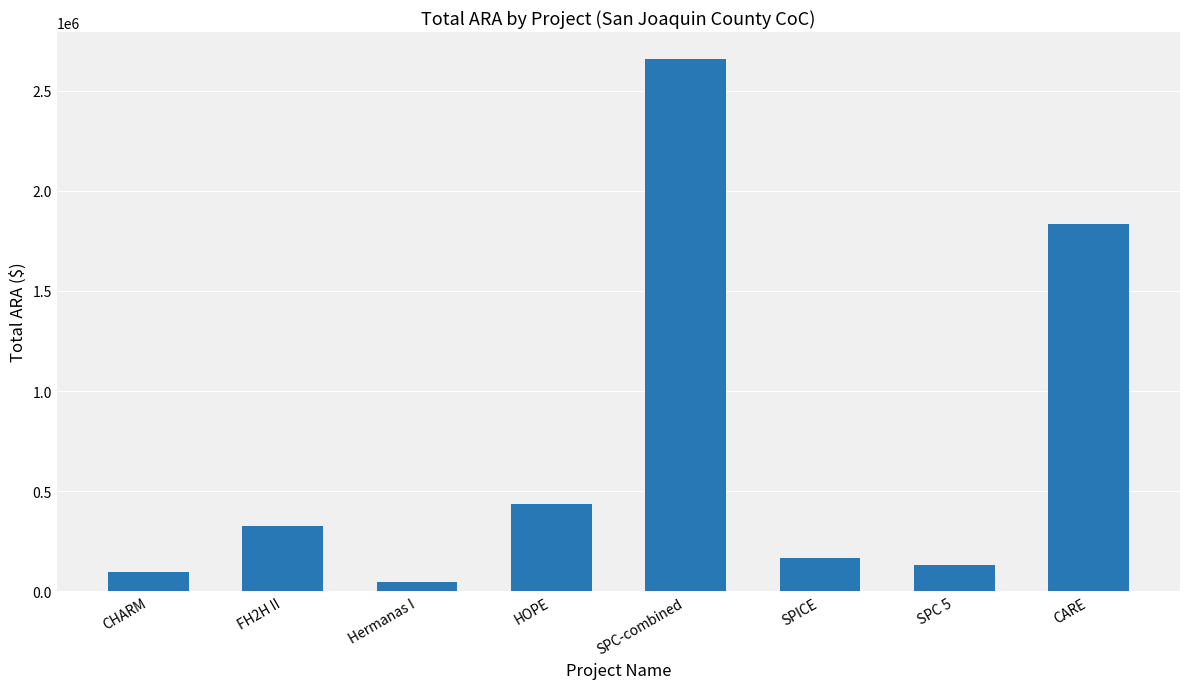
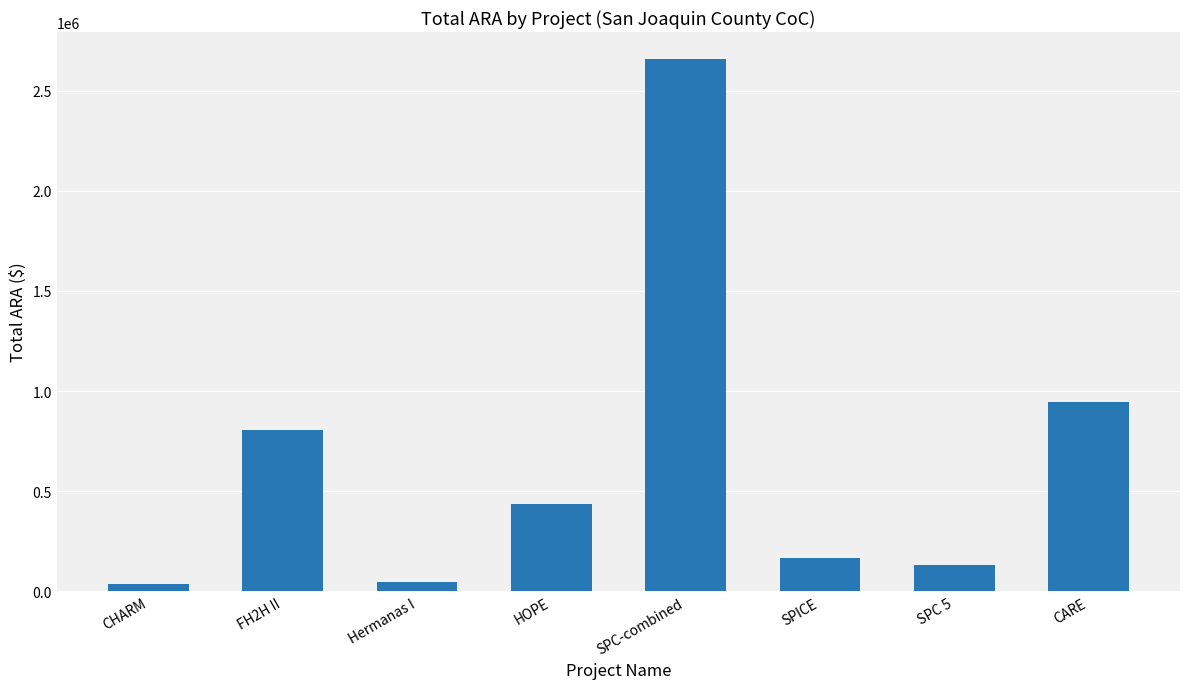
  {
-   "CHARM": 100000,
-   "FH2H II": 330000,
+   "CHARM": 40000,
+   "FH2H II": 810000,
    "Hermanas I": 50000,
    "HOPE": 430000,
    "SPC-combined": 2660000,
    "SPICE": 170000,
    "SPC 5": 130000,
-   "CARE": 1840000
+   "CARE": 940000
  }
